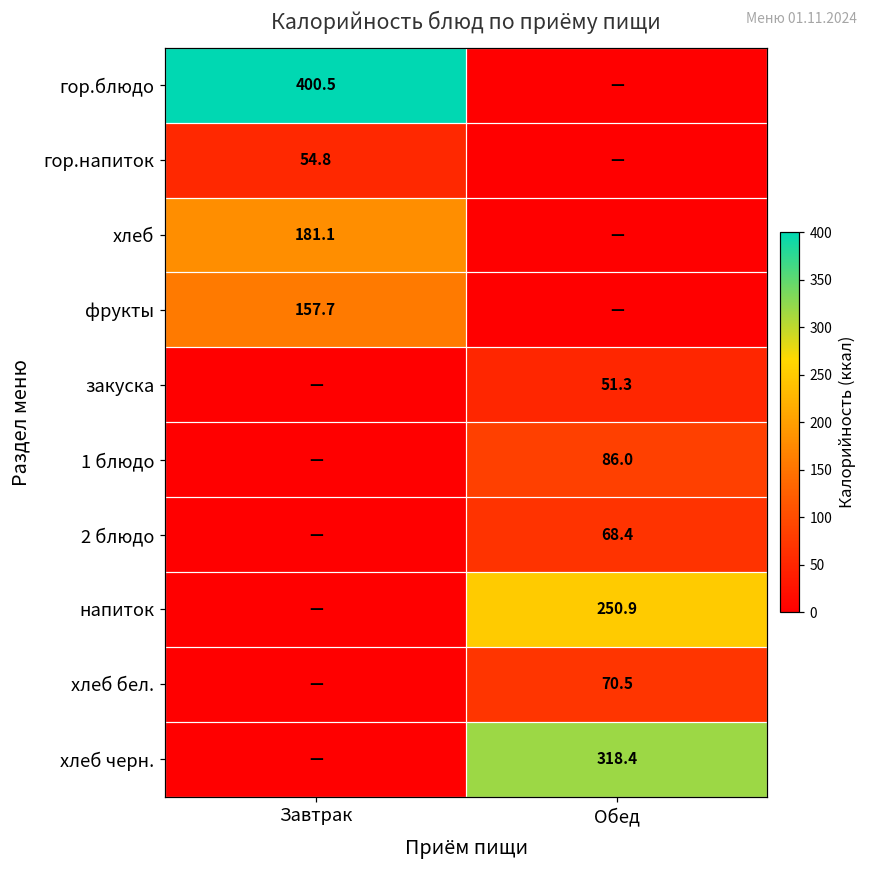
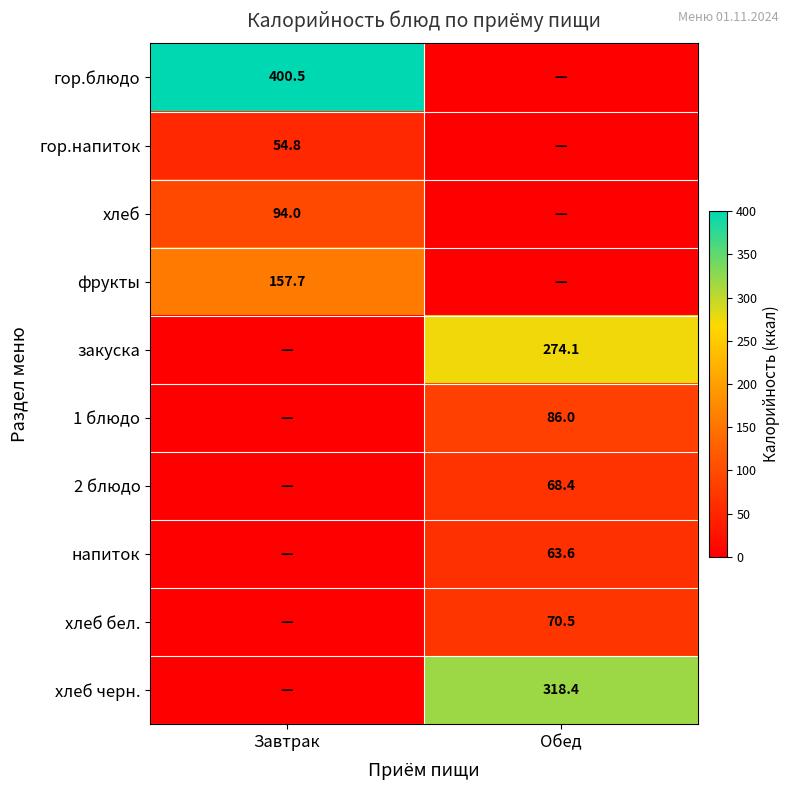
  {
    "гор.блюдо": {
      "Завтрак": 400.5
    },
    "гор.напиток": {
      "Завтрак": 54.8
    },
    "хлеб": {
-     "Завтрак": 181.1
+     "Завтрак": 94.0
    },
    "фрукты": {
      "Завтрак": 157.7
    },
    "закуска": {
-     "Обед": 51.3
+     "Обед": 274.1
    },
    "1 блюдо": {
      "Обед": 86.0
    },
    "2 блюдо": {
      "Обед": 68.4
    },
    "напиток": {
-     "Обед": 250.9
+     "Обед": 63.6
    },
    "хлеб бел.": {
      "Обед": 70.5
    },
    "хлеб черн.": {
      "Обед": 318.4
    }
  }
